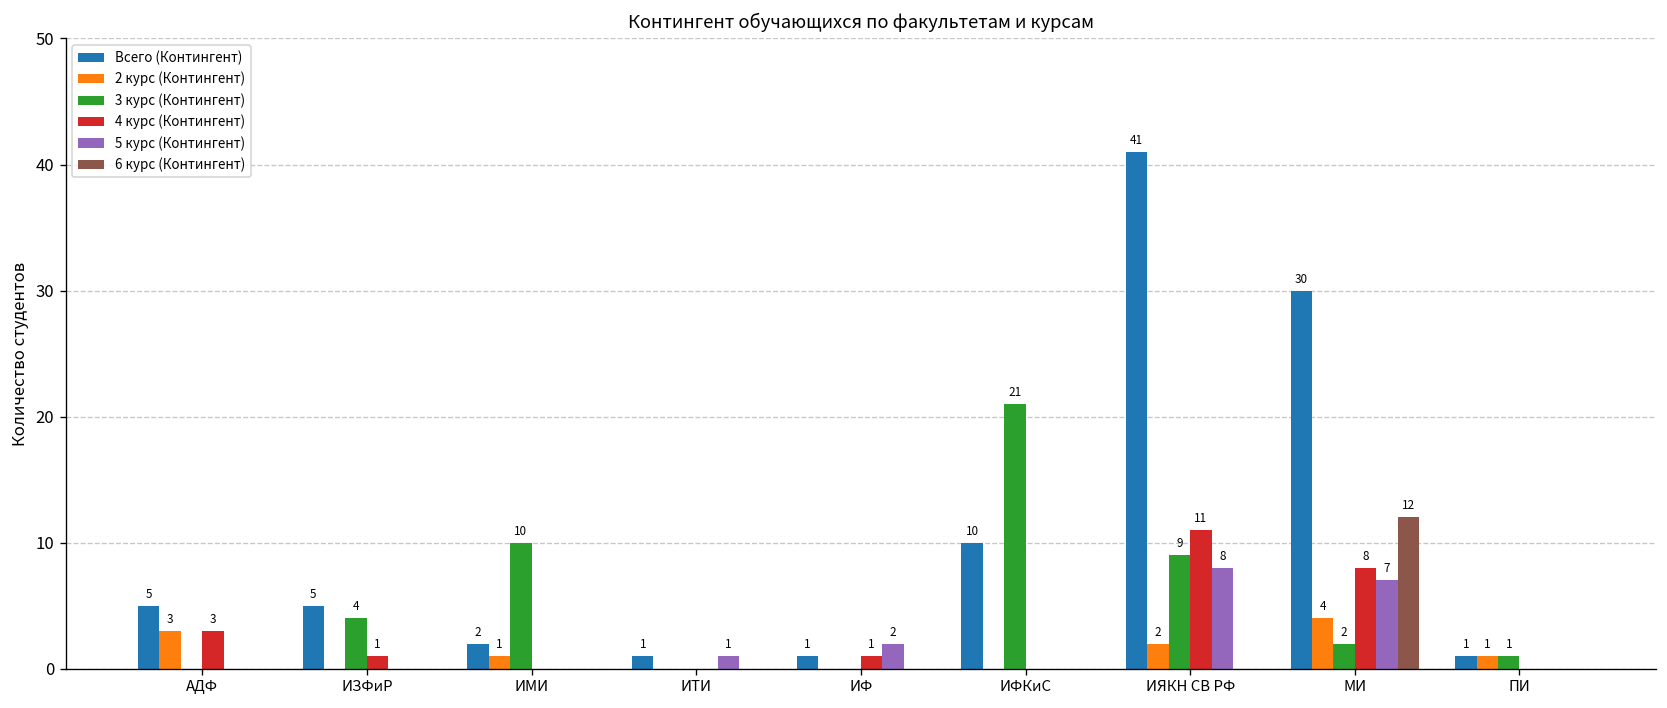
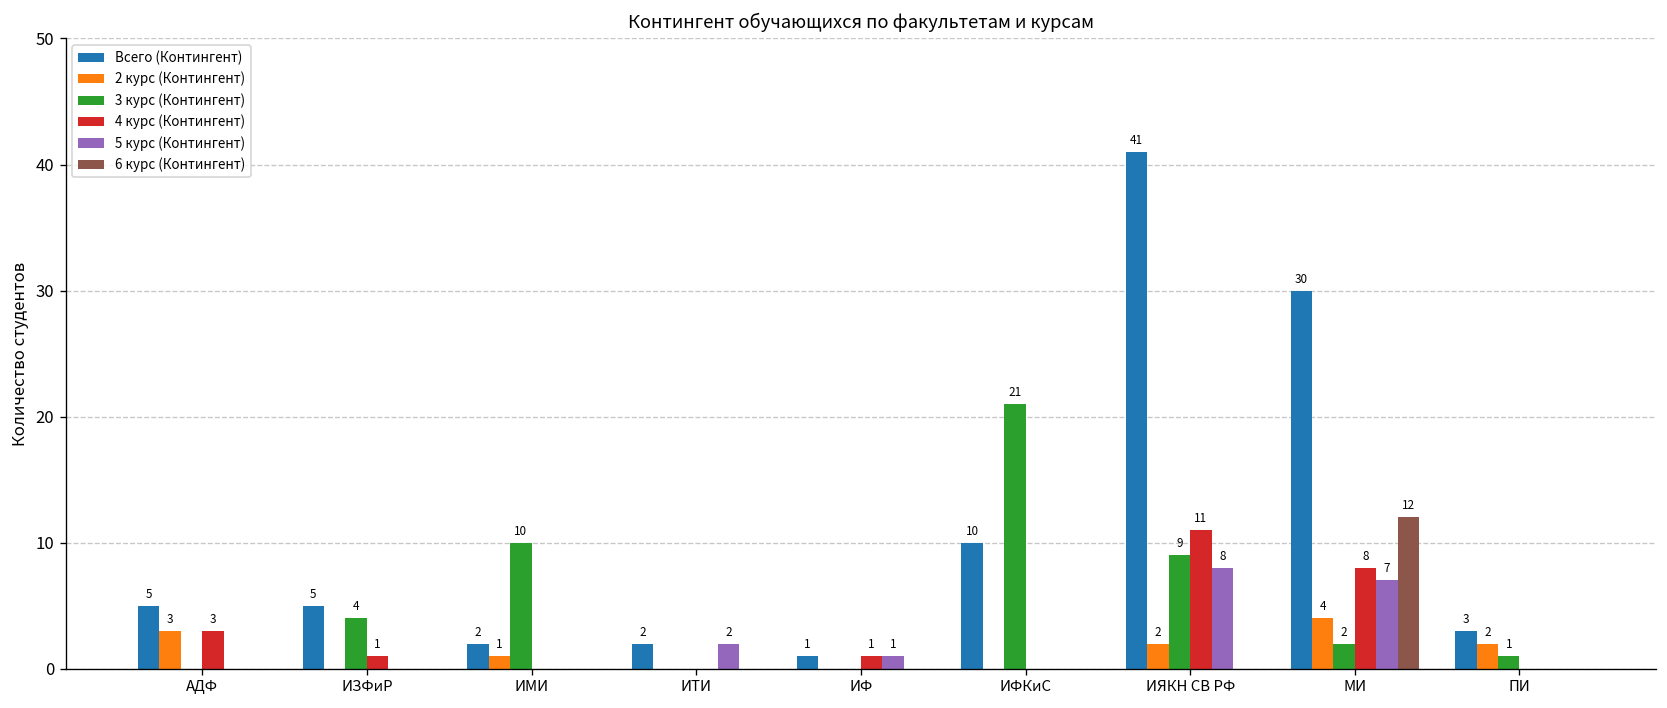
  {
    "Всего (Контингент)": {
      "АДФ": 5,
      "ИЗФиР": 5,
      "ИМИ": 2,
-     "ИТИ": 1,
+     "ИТИ": 2,
      "ИФ": 1,
      "ИФКиС": 10,
      "ИЯКН СВ РФ": 41,
      "МИ": 30,
-     "ПИ": 1
+     "ПИ": 3
    },
    "2 курс (Контингент)": {
      "АДФ": 3,
      "ИМИ": 1,
      "ИЯКН СВ РФ": 2,
      "МИ": 4,
-     "ПИ": 1
+     "ПИ": 2
    },
    "3 курс (Контингент)": {
      "ИЗФиР": 4,
      "ИМИ": 10,
      "ИФКиС": 21,
      "ИЯКН СВ РФ": 9,
      "МИ": 2,
      "ПИ": 1
    },
    "4 курс (Контингент)": {
      "АДФ": 3,
      "ИЗФиР": 1,
      "ИФ": 1,
      "ИЯКН СВ РФ": 11,
      "МИ": 8
    },
    "5 курс (Контингент)": {
-     "ИТИ": 1,
-     "ИФ": 2,
+     "ИТИ": 2,
+     "ИФ": 1,
      "ИЯКН СВ РФ": 8,
      "МИ": 7
    },
    "6 курс (Контингент)": {
      "МИ": 12
    }
  }
